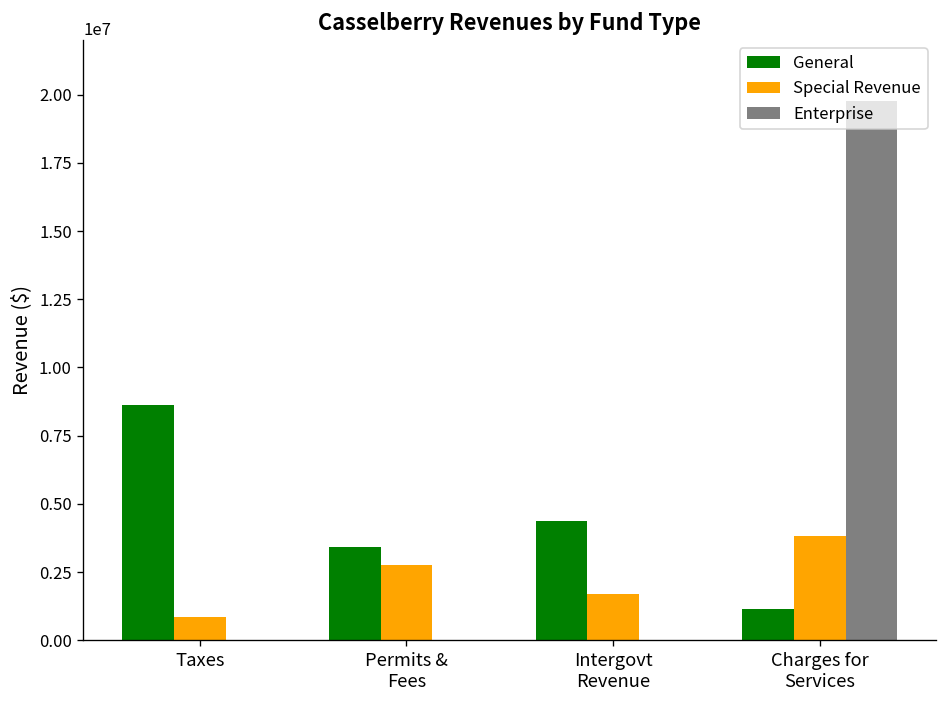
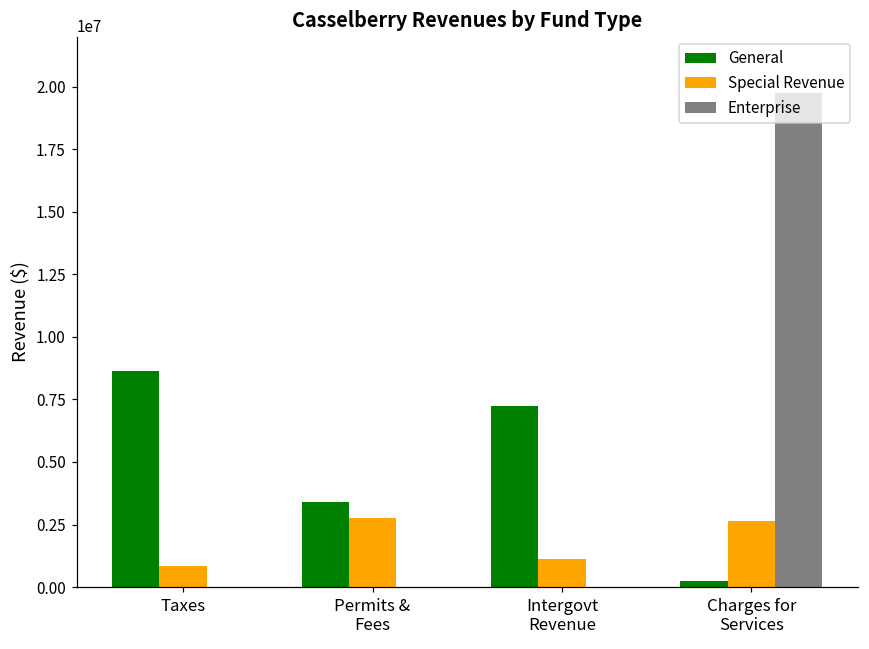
  {
    "General": {
      "Taxes": 8600000,
      "Permits & Fees": 3400000,
-     "Intergovt Revenue": 4400000,
-     "Charges for Services": 1200000
+     "Intergovt Revenue": 7200000,
+     "Charges for Services": 300000
    },
    "Special Revenue": {
      "Taxes": 800000,
      "Permits & Fees": 2800000,
-     "Intergovt Revenue": 1700000,
-     "Charges for Services": 3800000
+     "Intergovt Revenue": 1100000,
+     "Charges for Services": 2600000
    },
    "Enterprise": {
      "Taxes": 0,
      "Permits & Fees": 0,
      "Intergovt Revenue": 0
    }
  }
